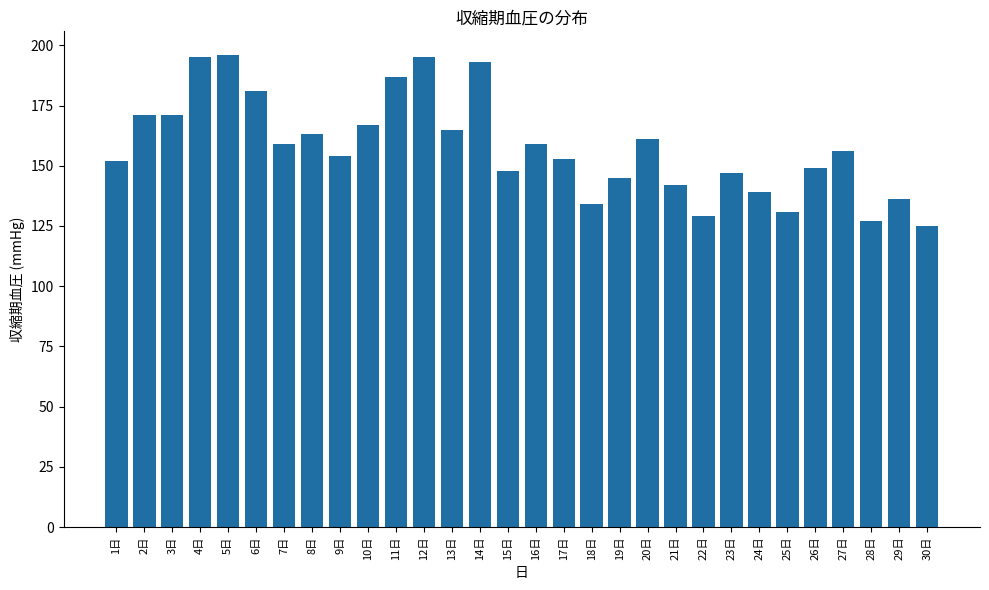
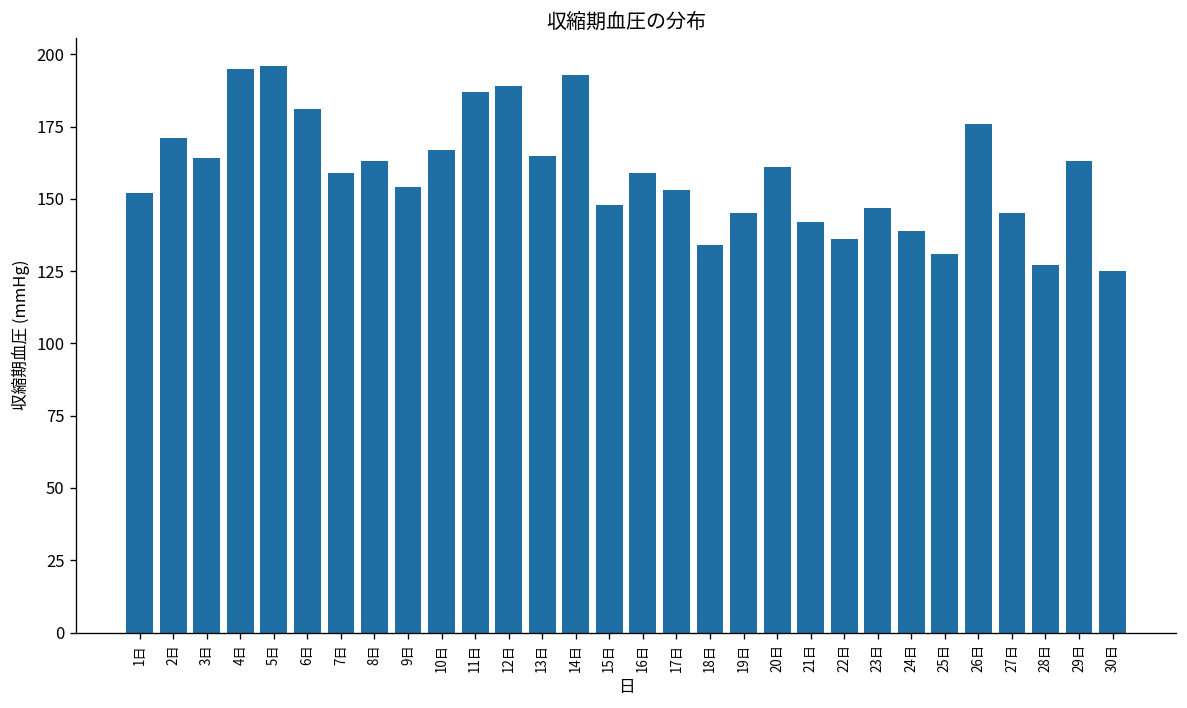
  {
    "1日": 152,
    "2日": 171,
-   "3日": 171,
+   "3日": 164,
    "4日": 195,
    "5日": 196,
    "6日": 181,
    "7日": 159,
    "8日": 163,
    "9日": 154,
    "10日": 167,
    "11日": 187,
-   "12日": 195,
+   "12日": 189,
    "13日": 165,
    "14日": 193,
    "15日": 148,
    "16日": 159,
    "17日": 153,
    "18日": 134,
    "19日": 145,
    "20日": 161,
    "21日": 142,
-   "22日": 129,
+   "22日": 136,
    "23日": 147,
    "24日": 139,
    "25日": 131,
-   "26日": 149,
-   "27日": 156,
+   "26日": 176,
+   "27日": 145,
    "28日": 127,
-   "29日": 136,
+   "29日": 163,
    "30日": 125
  }
